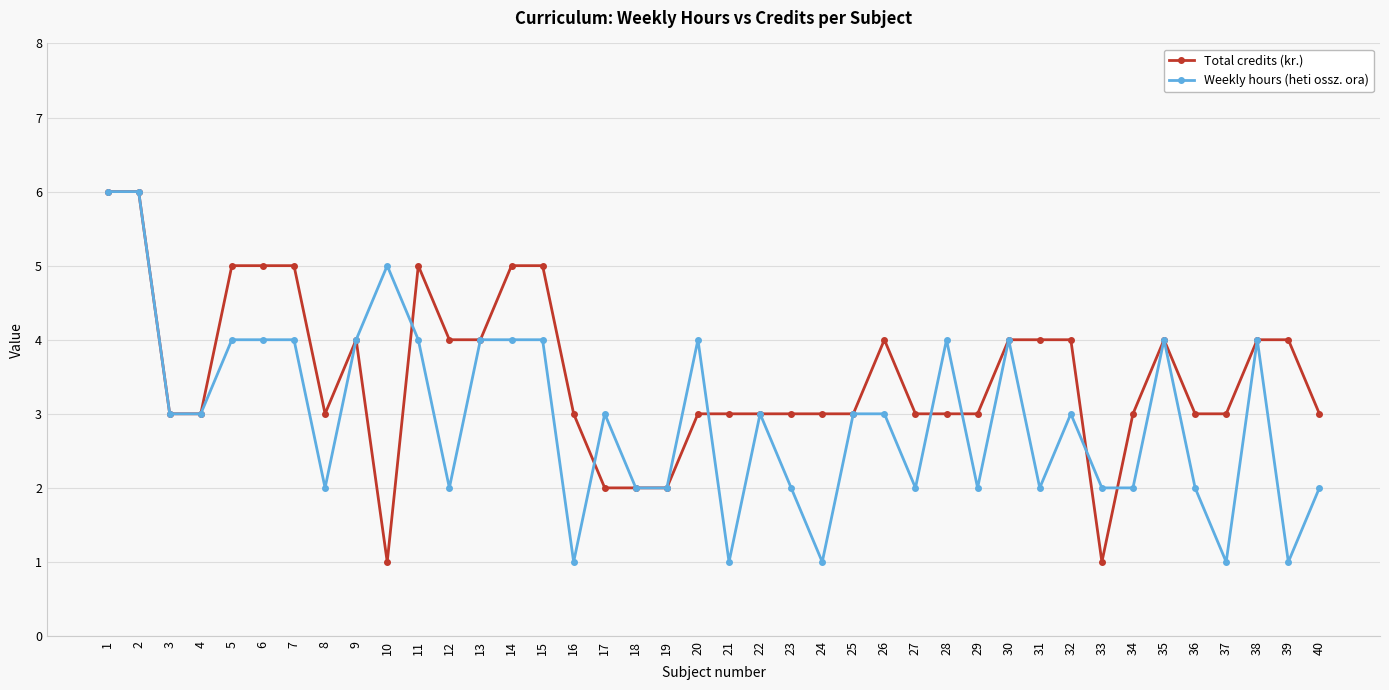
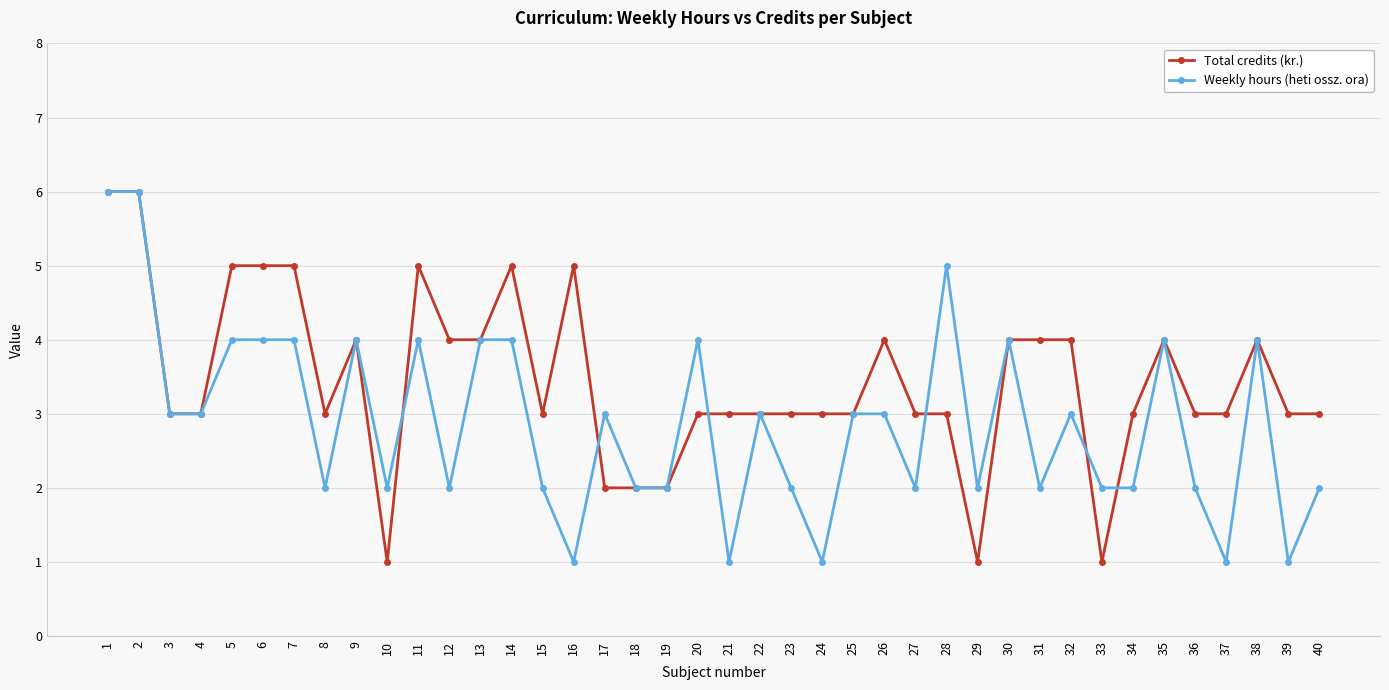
  {
    "Total credits (kr.)": {
      "5": 5,
      "6": 5,
      "7": 5,
      "8": 3,
      "10": 1,
      "11": 5,
      "12": 4,
      "14": 5,
-     "15": 5,
-     "16": 3,
+     "15": 3,
+     "16": 5,
      "17": 2,
      "20": 3,
      "21": 3,
      "23": 3,
      "24": 3,
      "26": 4,
      "27": 3,
      "28": 3,
-     "29": 3,
+     "29": 1,
      "31": 4,
      "32": 4,
      "33": 1,
      "34": 3,
      "36": 3,
      "37": 3,
-     "39": 4,
+     "39": 3,
      "40": 3
    },
    "Weekly hours (heti ossz. ora)": {
      "5": 4,
      "6": 4,
      "7": 4,
      "8": 2,
-     "10": 5,
+     "10": 2,
      "11": 4,
      "12": 2,
      "14": 4,
-     "15": 4,
+     "15": 2,
      "16": 1,
      "17": 3,
      "20": 4,
      "21": 1,
      "23": 2,
      "24": 1,
      "26": 3,
      "27": 2,
-     "28": 4,
+     "28": 5,
      "29": 2,
      "31": 2,
      "32": 3,
      "33": 2,
      "34": 2,
      "36": 2,
      "37": 1,
      "39": 1,
      "40": 2
    }
  }
